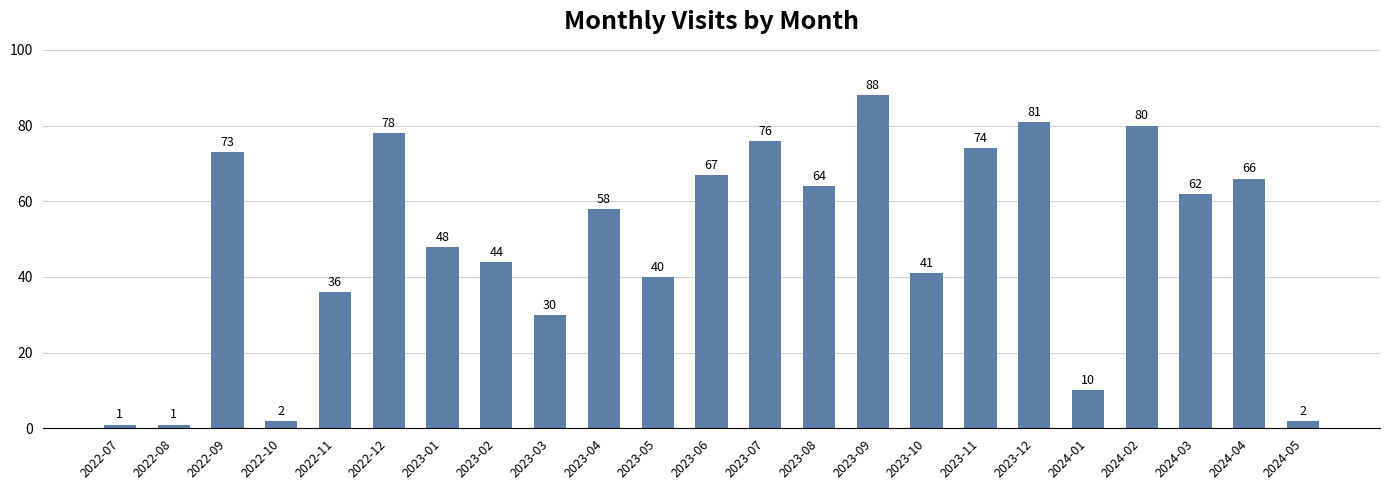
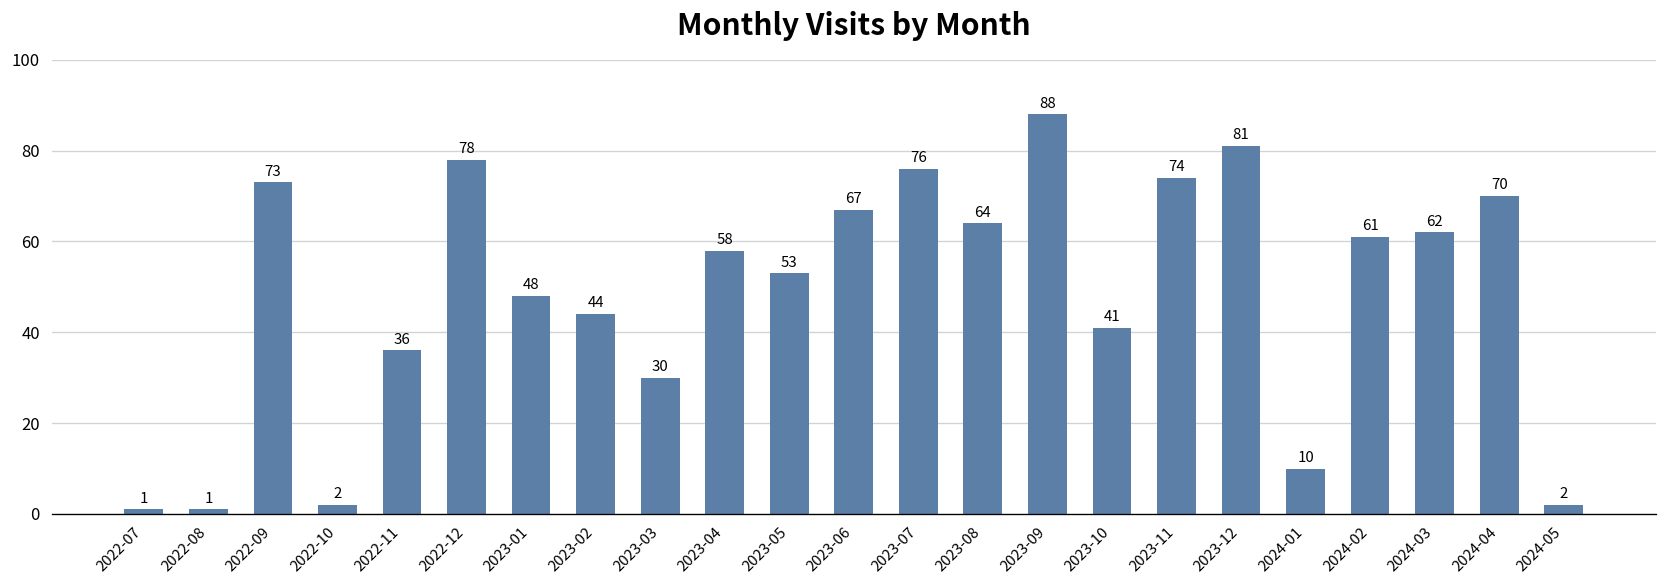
  {
    "2022-07": 1,
    "2022-08": 1,
    "2022-09": 73,
    "2022-10": 2,
    "2022-11": 36,
    "2022-12": 78,
    "2023-01": 48,
    "2023-02": 44,
    "2023-03": 30,
    "2023-04": 58,
-   "2023-05": 40,
+   "2023-05": 53,
    "2023-06": 67,
    "2023-07": 76,
    "2023-08": 64,
    "2023-09": 88,
    "2023-10": 41,
    "2023-11": 74,
    "2023-12": 81,
    "2024-01": 10,
-   "2024-02": 80,
+   "2024-02": 61,
    "2024-03": 62,
-   "2024-04": 66,
+   "2024-04": 70,
    "2024-05": 2
  }
